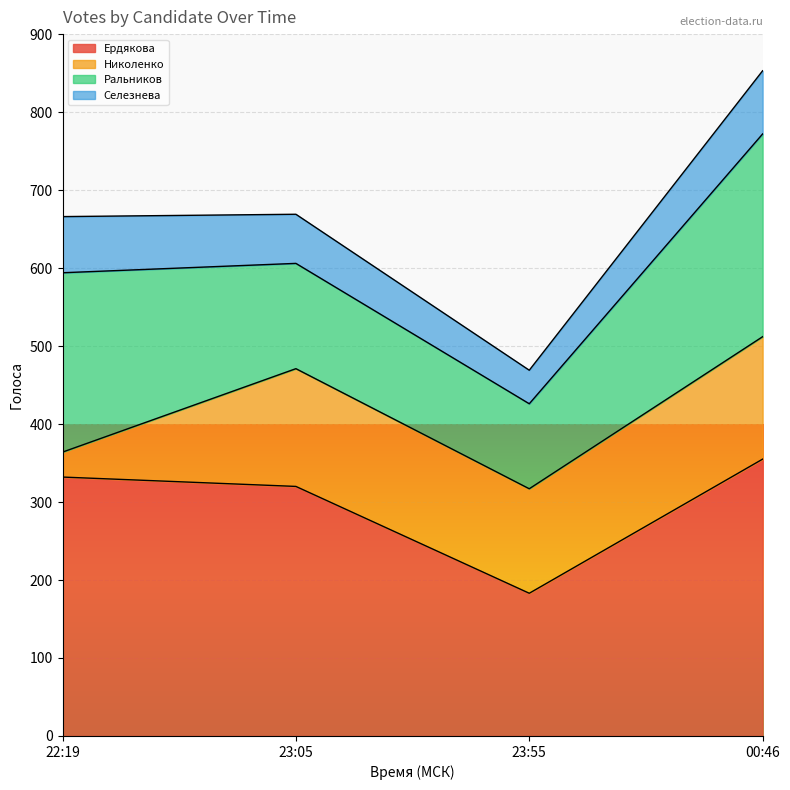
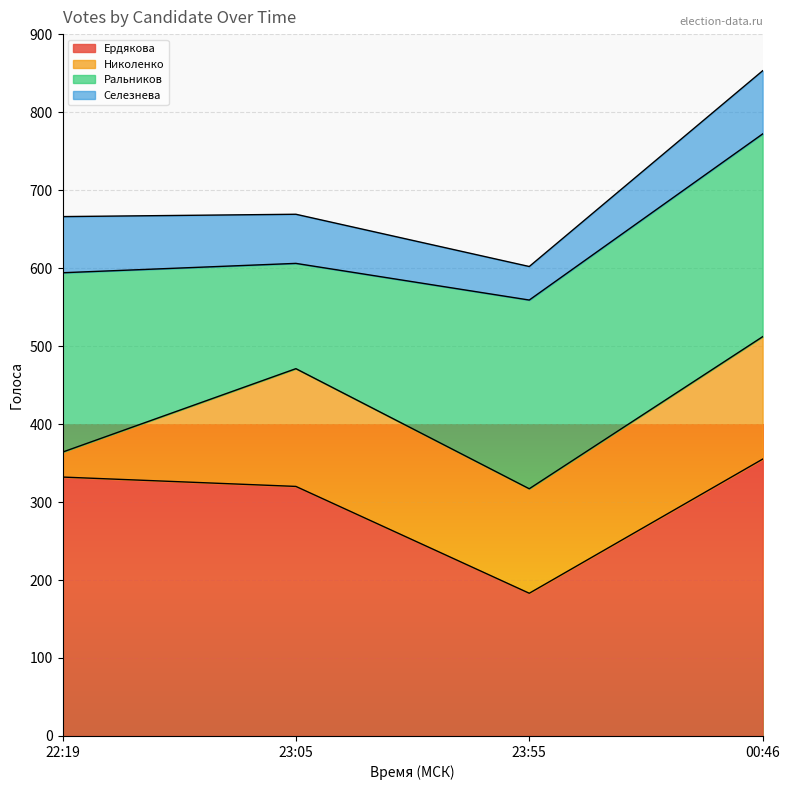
  {
    "Ердякова": {
      "22:19": 330,
      "23:05": 320,
      "23:55": 180,
      "00:46": 360
    },
    "Николенко": {
      "22:19": 30,
      "23:05": 150,
      "23:55": 130,
      "00:46": 160
    },
    "Ральников": {
      "22:19": 230,
      "23:05": 140,
-     "23:55": 110,
+     "23:55": 240,
      "00:46": 260
    },
    "Селезнева": {
      "22:19": 70,
      "23:05": 60,
      "23:55": 40,
      "00:46": 80
    }
  }
